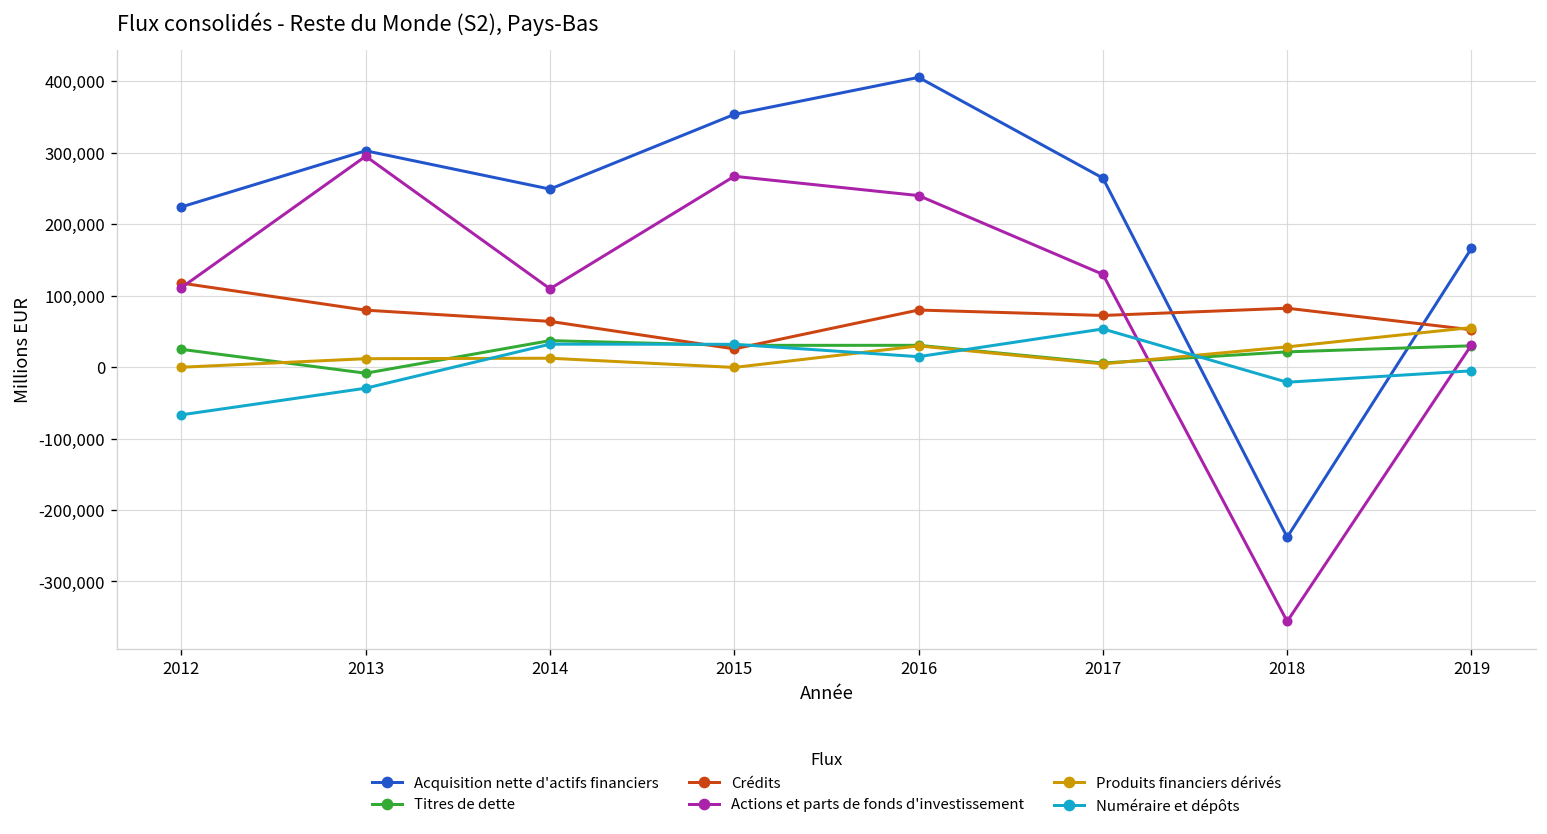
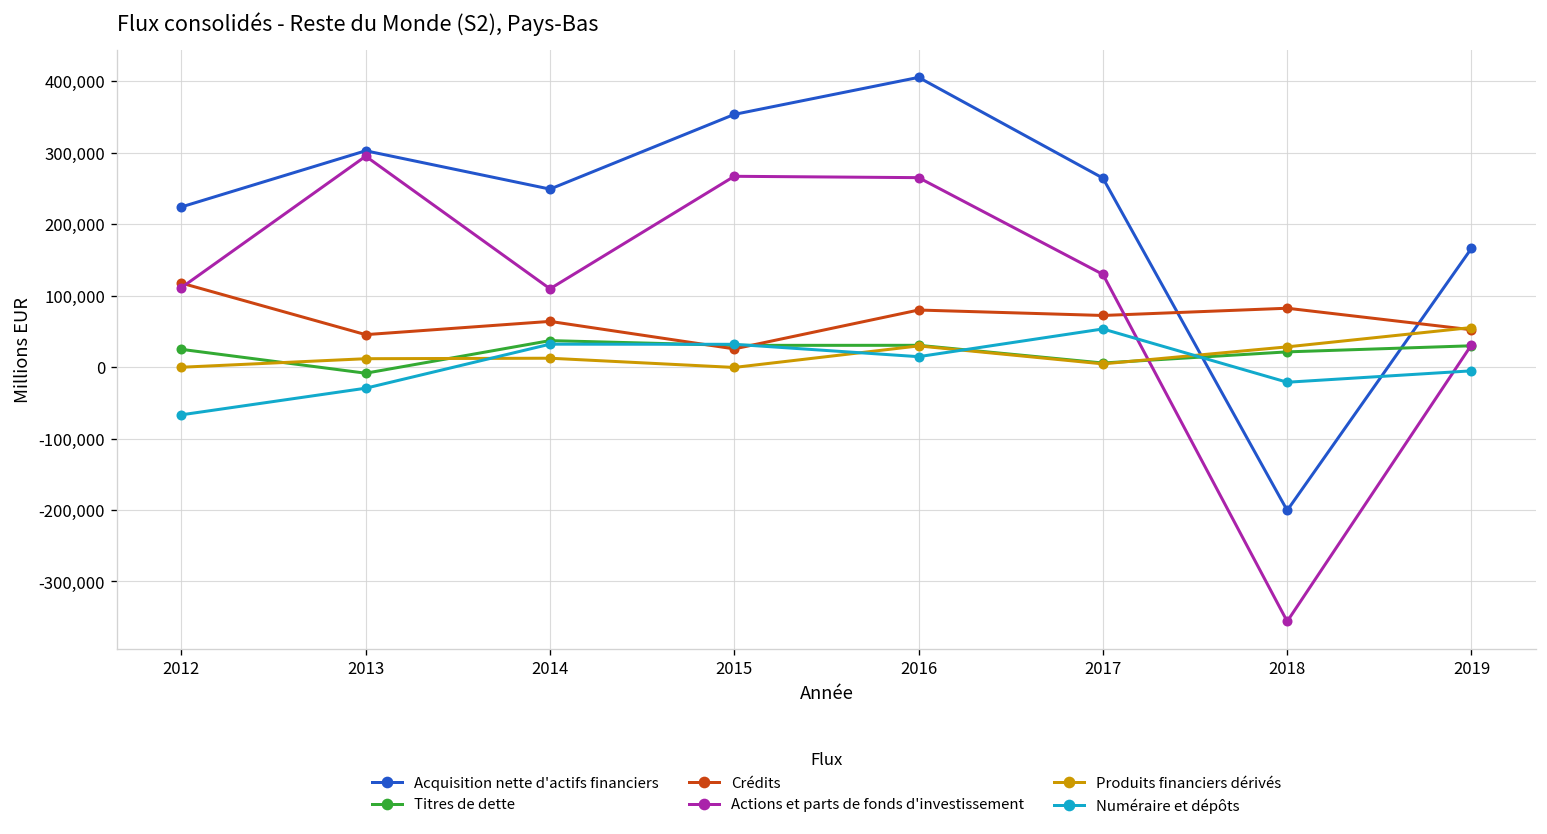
  {
    "Acquisition nette d'actifs financiers": {
      "2012": "220,000",
      "2013": "300,000",
      "2014": "250,000",
      "2015": "350,000",
      "2016": "410,000",
      "2017": "260,000",
-     "2018": "-240,000",
+     "2018": "-200,000",
      "2019": "170,000"
    },
    "Titres de dette": {
      "2012": "20,000",
      "2013": "-10,000",
      "2014": "40,000",
      "2018": "20,000"
    },
    "Crédits": {
      "2012": "120,000",
-     "2013": "80,000",
+     "2013": "50,000",
      "2014": "60,000",
      "2015": "30,000",
      "2016": "80,000",
      "2017": "70,000",
      "2018": "80,000"
    },
    "Actions et parts de fonds d'investissement": {
      "2012": "110,000",
      "2013": "300,000",
      "2014": "110,000",
      "2015": "270,000",
-     "2016": "240,000",
+     "2016": "270,000",
      "2017": "130,000",
      "2018": "-360,000"
    },
    "Produits financiers dérivés": {
      "2012": "0",
      "2013": "10,000",
      "2014": "10,000",
      "2015": "0",
      "2018": "30,000"
    },
    "Numéraire et dépôts": {
      "2012": "-70,000",
      "2013": "-30,000",
      "2014": "30,000",
      "2016": "10,000",
      "2017": "50,000",
      "2018": "-20,000",
      "2019": "-10,000"
    }
  }
